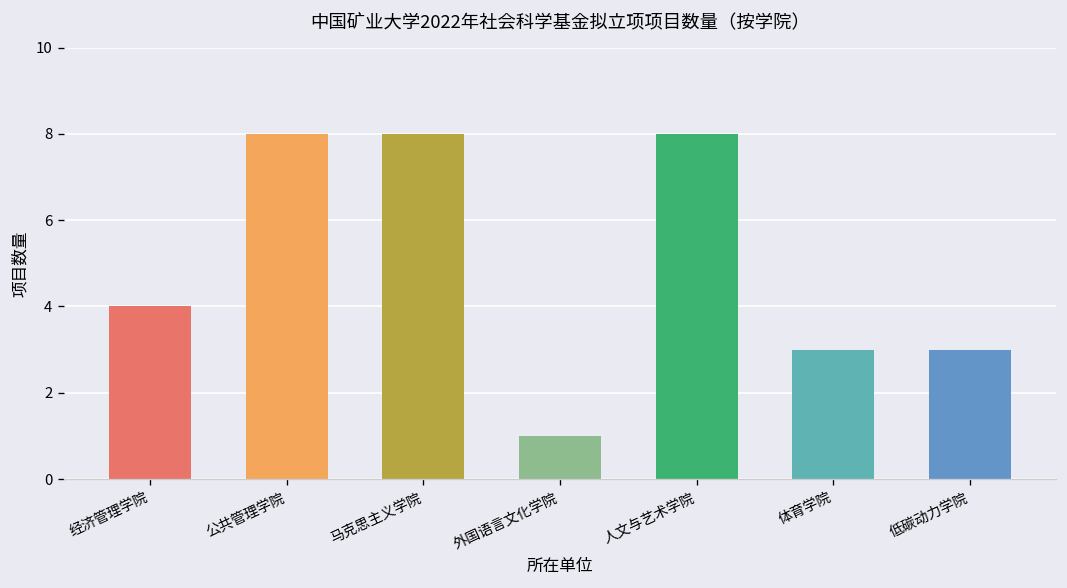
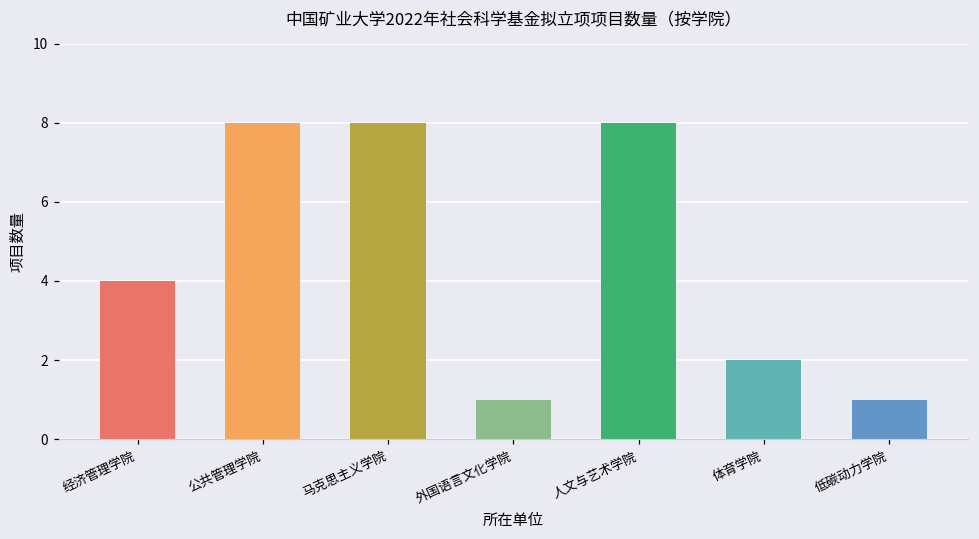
  {
    "经济管理学院": 4,
    "公共管理学院": 8,
    "马克思主义学院": 8,
    "外国语言文化学院": 1,
    "人文与艺术学院": 8,
-   "体育学院": 3,
-   "低碳动力学院": 3
+   "体育学院": 2,
+   "低碳动力学院": 1
  }
